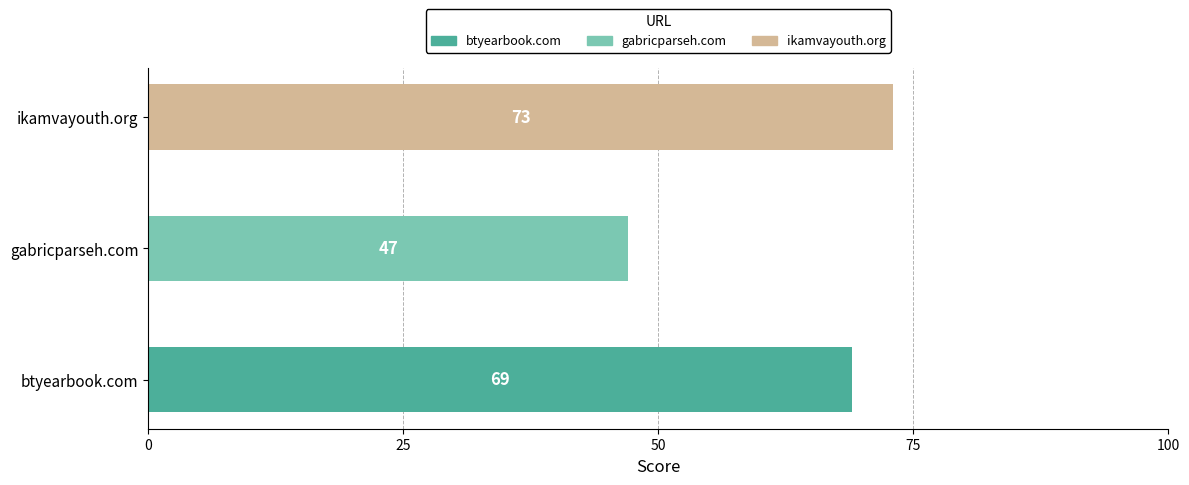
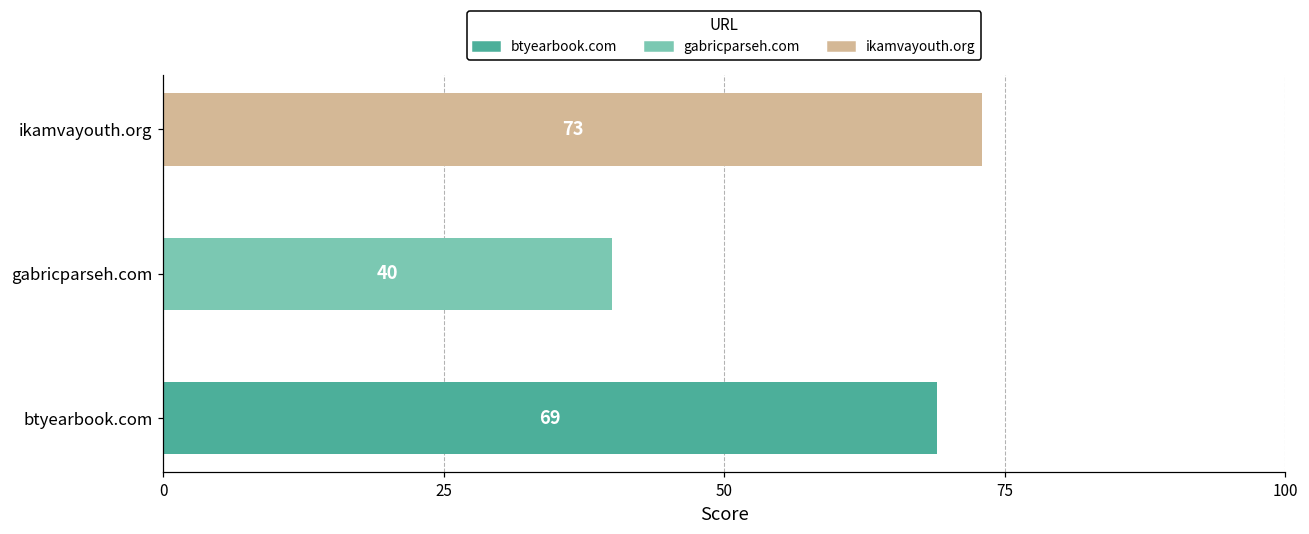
  {
    "ikamvayouth.org": 73,
-   "gabricparseh.com": 47,
+   "gabricparseh.com": 40,
    "btyearbook.com": 69
  }
